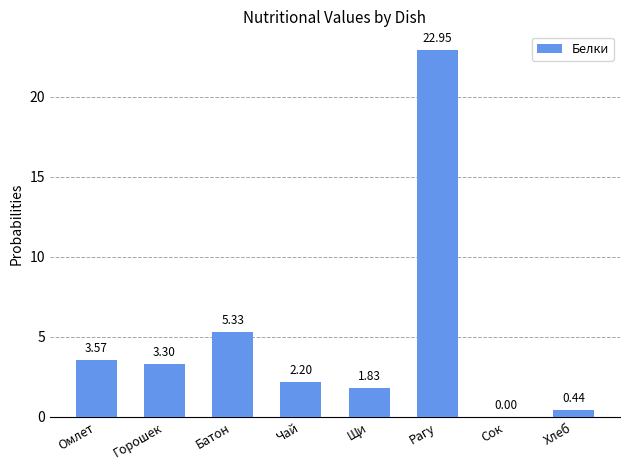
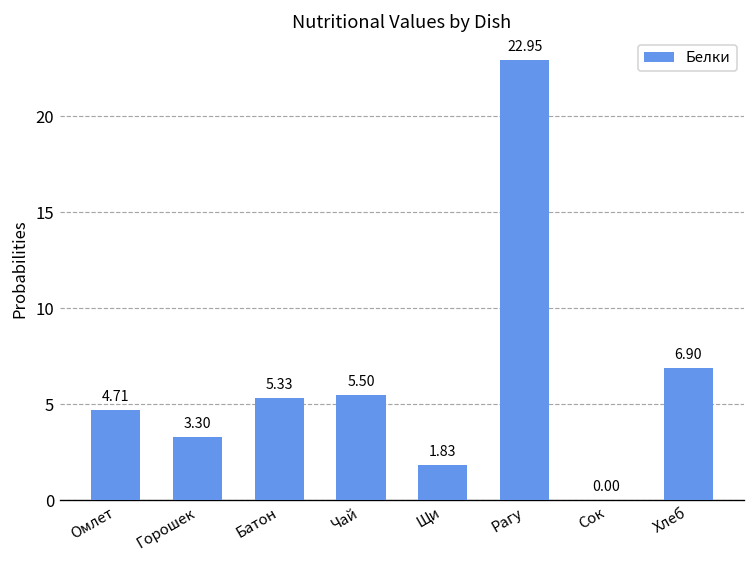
  {
-   "Омлет": 3.57,
+   "Омлет": 4.71,
    "Горошек": 3.30,
    "Батон": 5.33,
-   "Чай": 2.20,
+   "Чай": 5.50,
    "Щи": 1.83,
    "Рагу": 22.95,
    "Сок": 0.00,
-   "Хлеб": 0.44
+   "Хлеб": 6.90
  }
